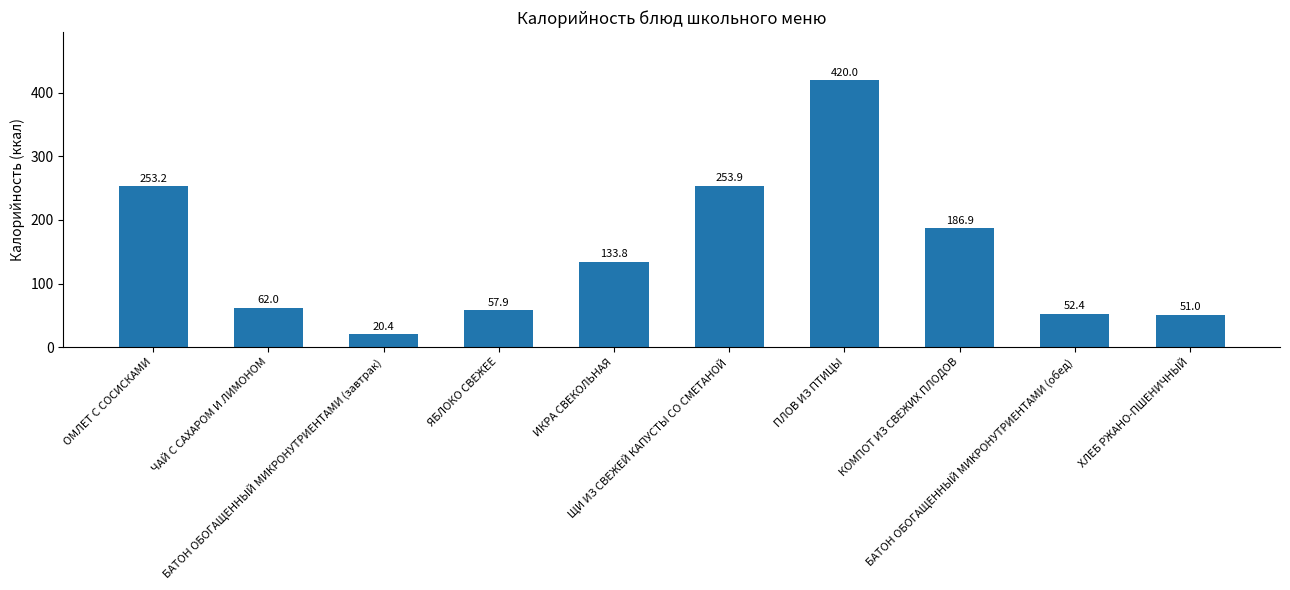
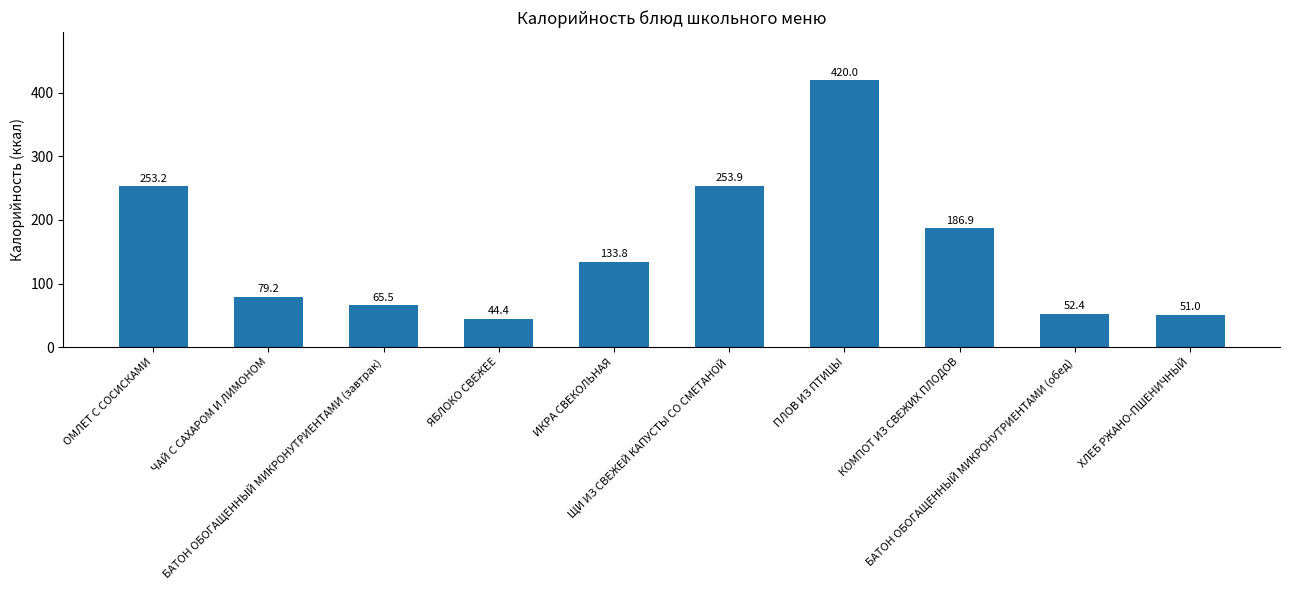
  {
    "ОМЛЕТ С СОСИСКАМИ": 253.2,
-   "ЧАЙ С САХАРОМ И ЛИМОНОМ": 62.0,
-   "БАТОН ОБОГАЩЕННЫЙ МИКРОНУТРИЕНТАМИ (завтрак)": 20.4,
-   "ЯБЛОКО СВЕЖЕЕ": 57.9,
+   "ЧАЙ С САХАРОМ И ЛИМОНОМ": 79.2,
+   "БАТОН ОБОГАЩЕННЫЙ МИКРОНУТРИЕНТАМИ (завтрак)": 65.5,
+   "ЯБЛОКО СВЕЖЕЕ": 44.4,
    "ИКРА СВЕКОЛЬНАЯ": 133.8,
    "ЩИ ИЗ СВЕЖЕЙ КАПУСТЫ СО СМЕТАНОЙ": 253.9,
    "ПЛОВ ИЗ ПТИЦЫ": 420.0,
    "КОМПОТ ИЗ СВЕЖИХ ПЛОДОВ": 186.9,
    "БАТОН ОБОГАЩЕННЫЙ МИКРОНУТРИЕНТАМИ (обед)": 52.4,
    "ХЛЕБ РЖАНО-ПШЕНИЧНЫЙ": 51.0
  }
